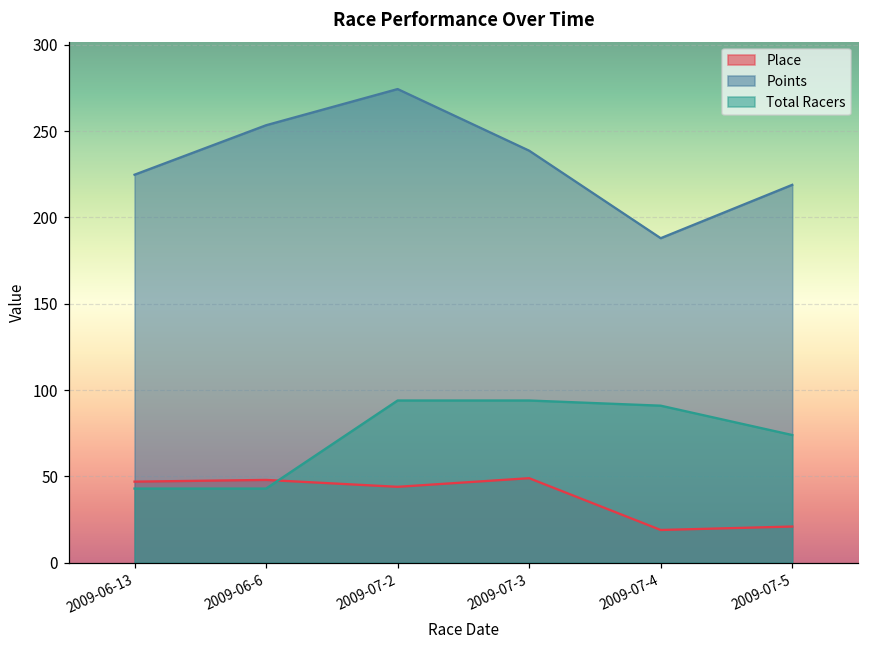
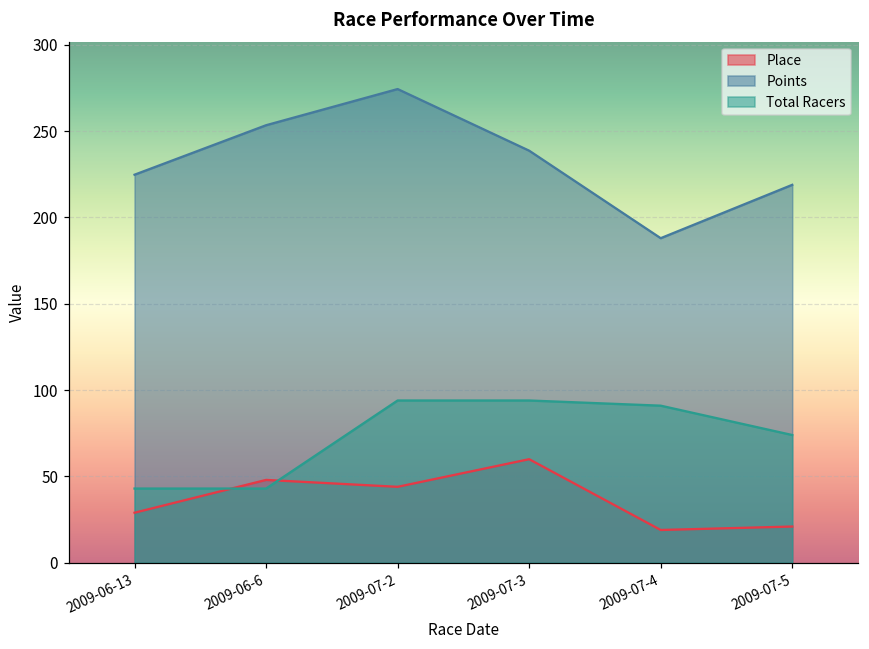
  {
    "Place": {
-     "2009-06-13": 47,
+     "2009-06-13": 29,
      "2009-06-6": 48,
      "2009-07-2": 44,
-     "2009-07-3": 49,
+     "2009-07-3": 60,
      "2009-07-4": 19,
      "2009-07-5": 21
    }
  }
